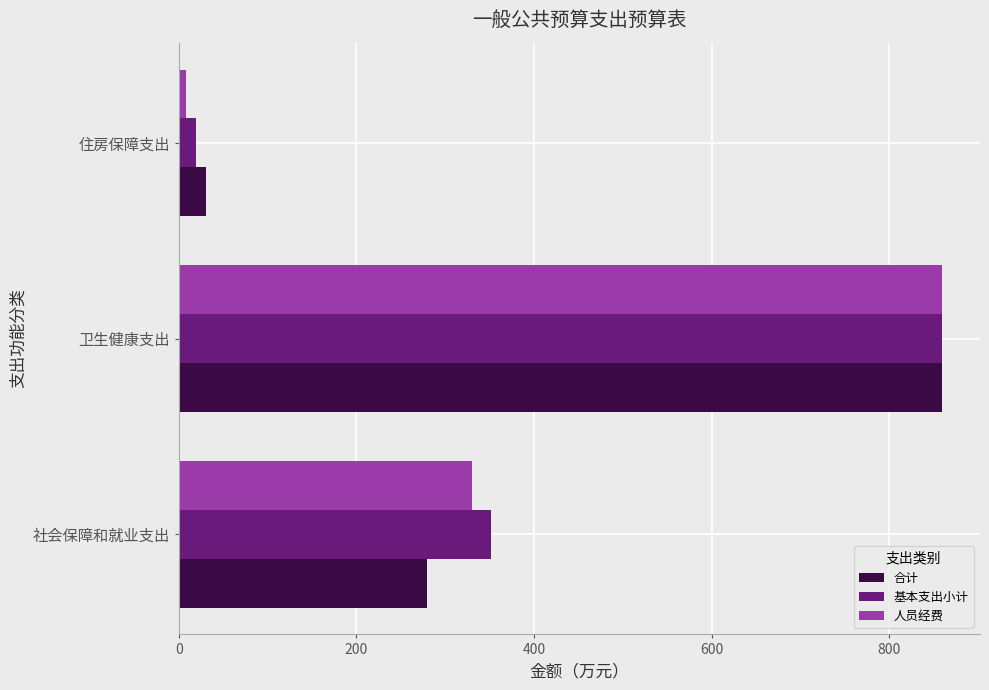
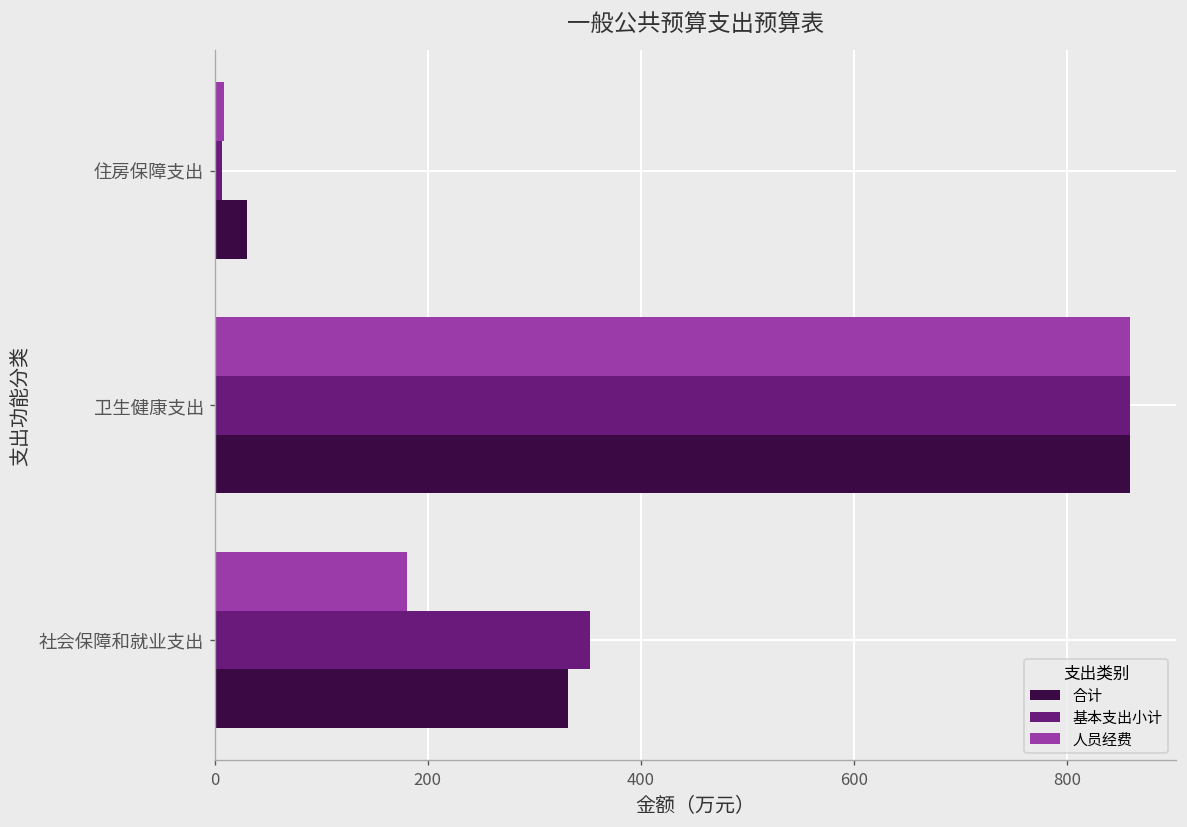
  {
    "合计": {
      "住房保障支出": 30,
      "卫生健康支出": 860,
-     "社会保障和就业支出": 280
+     "社会保障和就业支出": 330
    },
    "基本支出小计": {
-     "住房保障支出": 20,
+     "住房保障支出": 10,
      "卫生健康支出": 860,
      "社会保障和就业支出": 350
    },
    "人员经费": {
      "住房保障支出": 10,
      "卫生健康支出": 860,
-     "社会保障和就业支出": 330
+     "社会保障和就业支出": 180
    }
  }
